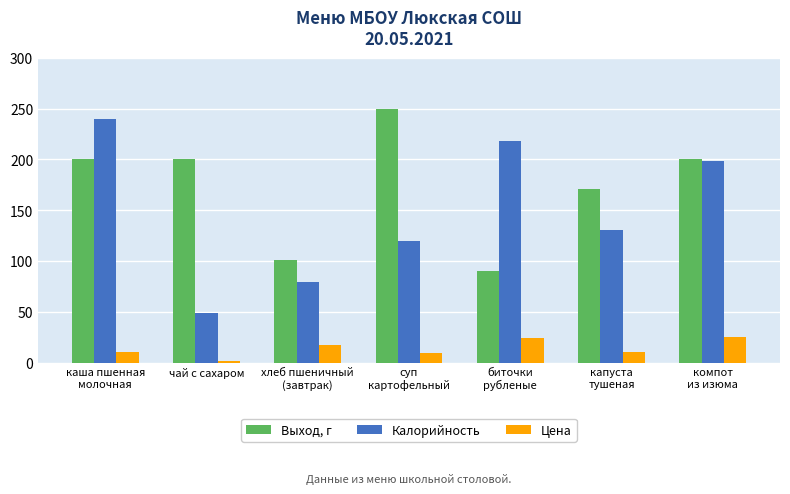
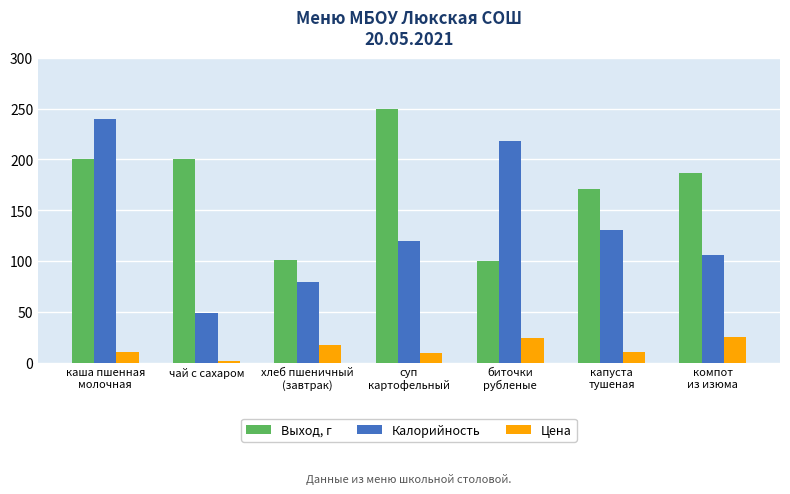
  {
    "Выход, г": {
      "каша пшенная молочная": 200,
      "чай с сахаром": 200,
      "хлеб пшеничный (завтрак)": 101,
      "суп картофельный": 250,
-     "биточки рубленые": 90,
+     "биточки рубленые": 100,
      "капуста тушеная": 171,
-     "компот из изюма": 200
+     "компот из изюма": 187
    },
    "Калорийность": {
      "каша пшенная молочная": 240,
      "чай с сахаром": 49,
      "хлеб пшеничный (завтрак)": 79,
      "суп картофельный": 120,
      "биточки рубленые": 218,
      "капуста тушеная": 131,
-     "компот из изюма": 198
+     "компот из изюма": 106
    },
    "Цена": {
      "каша пшенная молочная": 11,
      "хлеб пшеничный (завтрак)": 17,
      "суп картофельный": 9,
      "биточки рубленые": 24,
      "капуста тушеная": 11,
      "компот из изюма": 25
    }
  }
